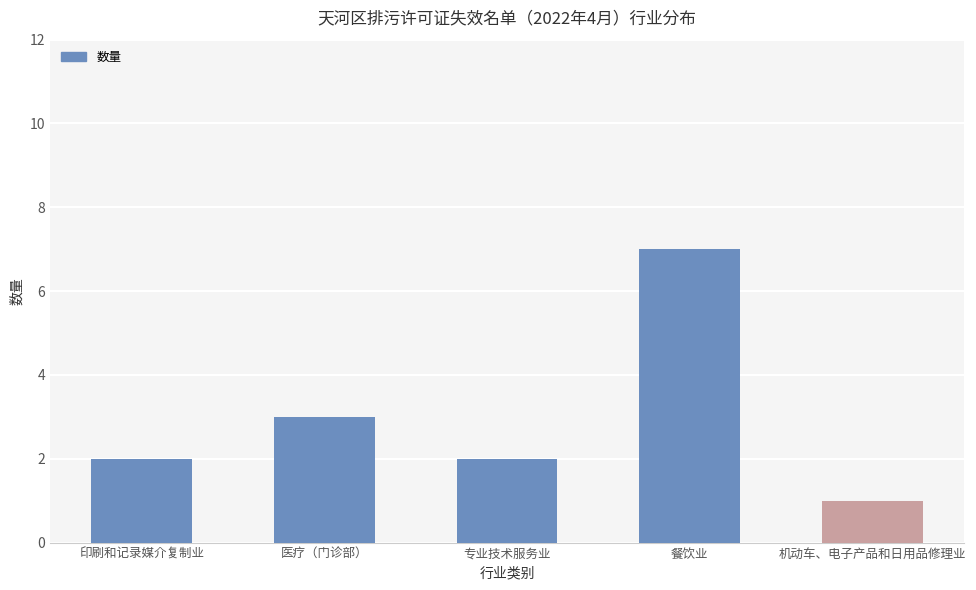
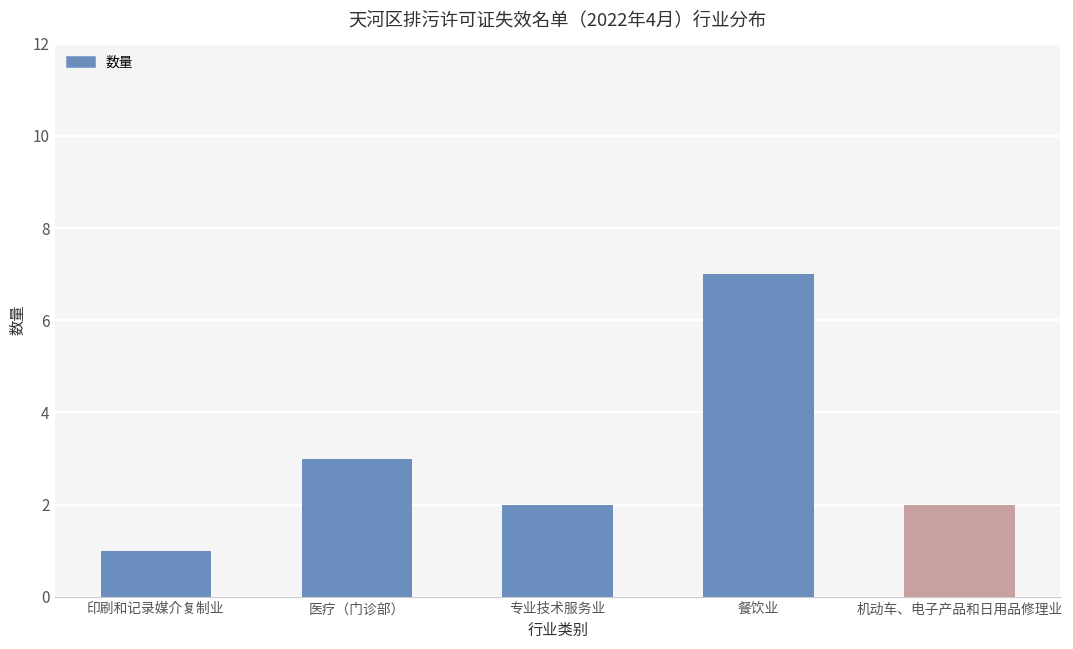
  {
-   "印刷和记录媒介复制业": 2,
+   "印刷和记录媒介复制业": 1,
    "医疗（门诊部）": 3,
    "专业技术服务业": 2,
    "餐饮业": 7,
-   "机动车、电子产品和日用品修理业": 1
+   "机动车、电子产品和日用品修理业": 2
  }
